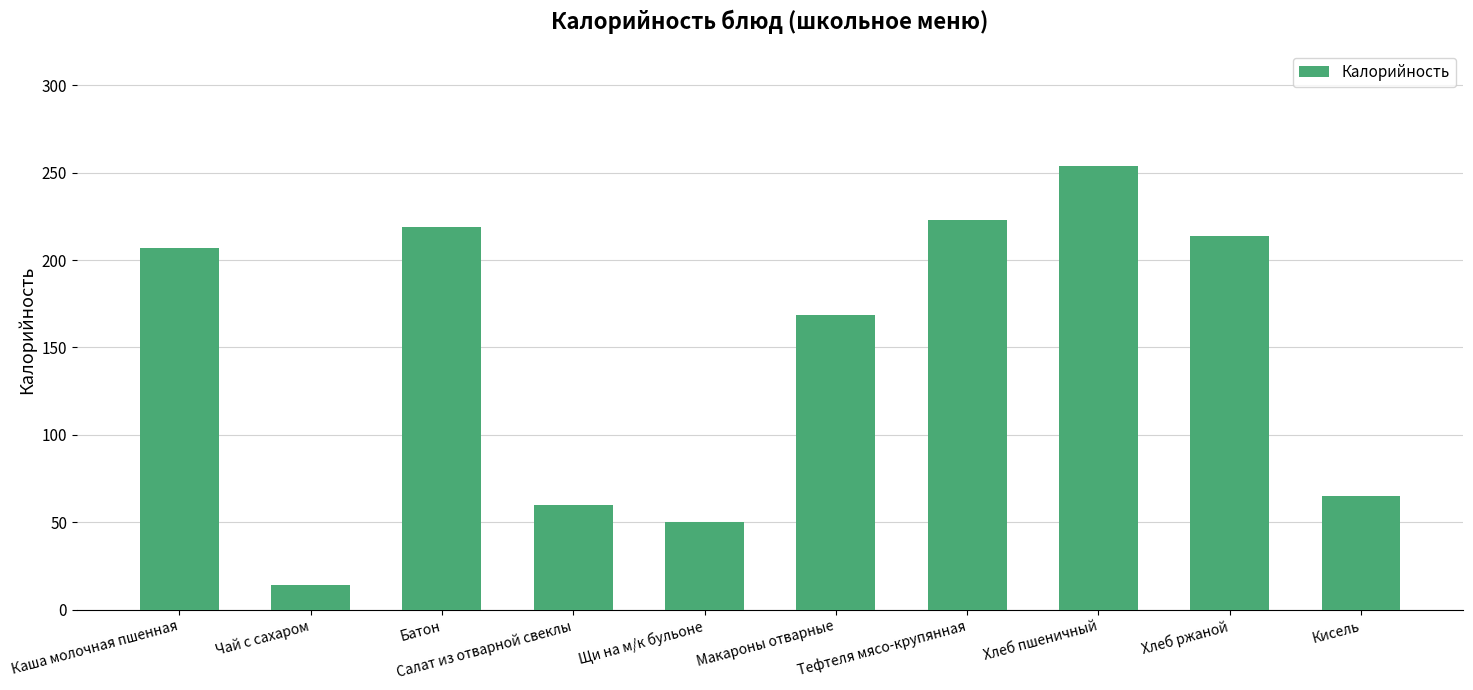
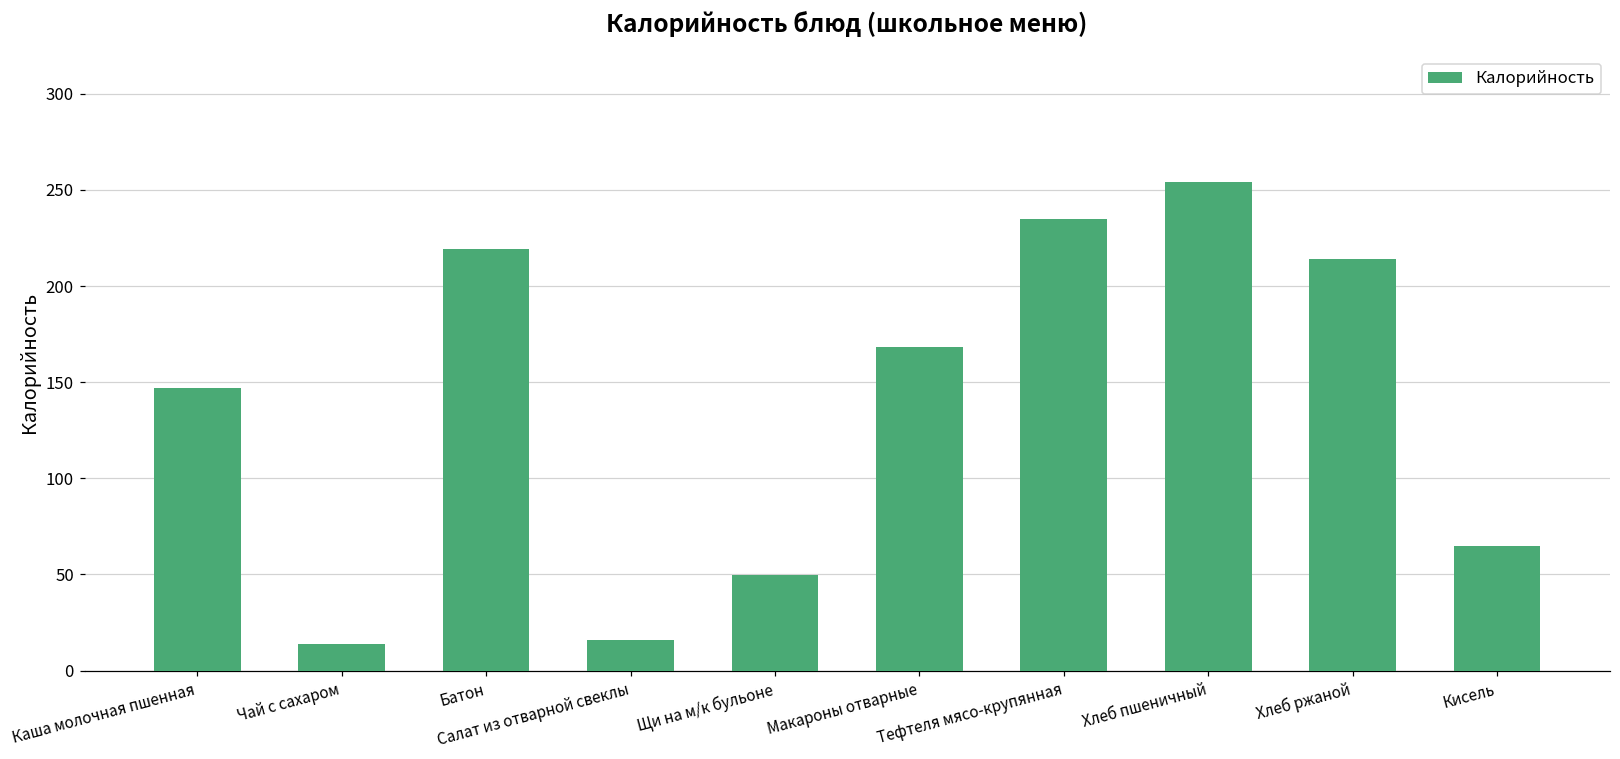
  {
-   "Каша молочная пшенная": 207,
+   "Каша молочная пшенная": 147,
    "Чай с сахаром": 14,
    "Батон": 219,
-   "Салат из отварной свеклы": 60,
+   "Салат из отварной свеклы": 16,
    "Щи на м/к бульоне": 50,
    "Макароны отварные": 168,
-   "Тефтеля мясо-крупянная": 223,
+   "Тефтеля мясо-крупянная": 235,
    "Хлеб пшеничный": 254,
    "Хлеб ржаной": 214,
    "Кисель": 65
  }
